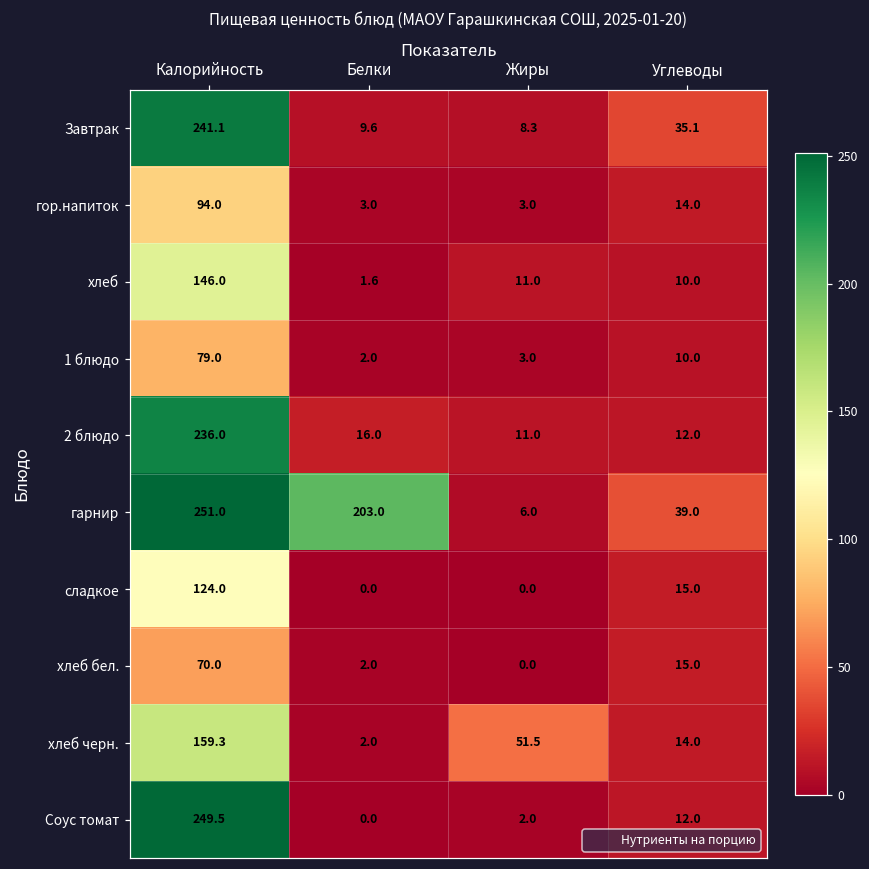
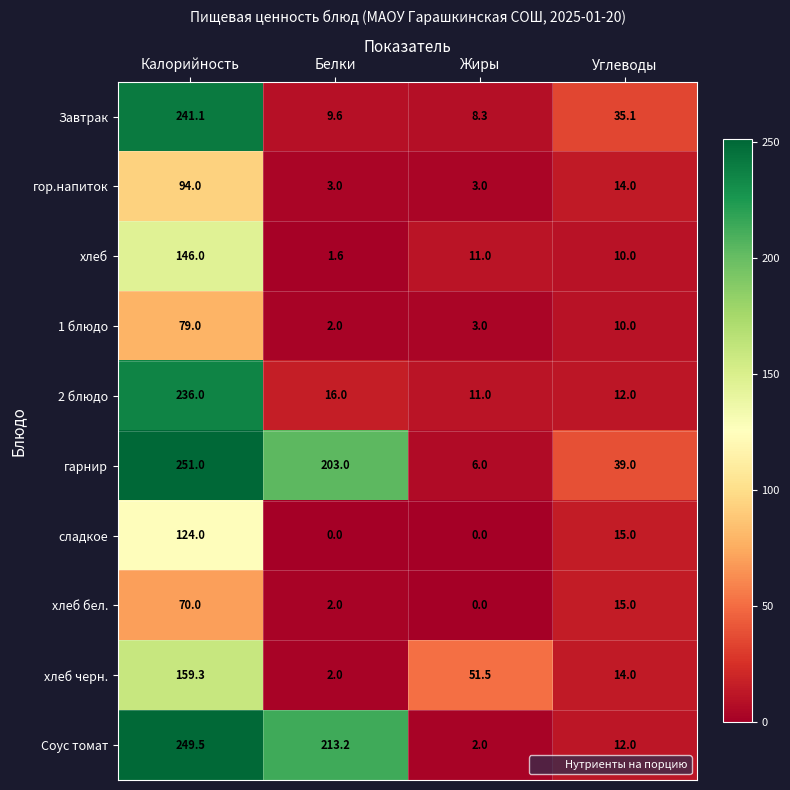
  {
    "Завтрак": {
      "Калорийность": 241.1,
      "Белки": 9.6,
      "Жиры": 8.3,
      "Углеводы": 35.1
    },
    "гор.напиток": {
      "Калорийность": 94.0,
      "Белки": 3.0,
      "Жиры": 3.0,
      "Углеводы": 14.0
    },
    "хлеб": {
      "Калорийность": 146.0,
      "Белки": 1.6,
      "Жиры": 11.0,
      "Углеводы": 10.0
    },
    "1 блюдо": {
      "Калорийность": 79.0,
      "Белки": 2.0,
      "Жиры": 3.0,
      "Углеводы": 10.0
    },
    "2 блюдо": {
      "Калорийность": 236.0,
      "Белки": 16.0,
      "Жиры": 11.0,
      "Углеводы": 12.0
    },
    "гарнир": {
      "Калорийность": 251.0,
      "Белки": 203.0,
      "Жиры": 6.0,
      "Углеводы": 39.0
    },
    "сладкое": {
      "Калорийность": 124.0,
      "Белки": 0.0,
      "Жиры": 0.0,
      "Углеводы": 15.0
    },
    "хлеб бел.": {
      "Калорийность": 70.0,
      "Белки": 2.0,
      "Жиры": 0.0,
      "Углеводы": 15.0
    },
    "хлеб черн.": {
      "Калорийность": 159.3,
      "Белки": 2.0,
      "Жиры": 51.5,
      "Углеводы": 14.0
    },
    "Соус томат": {
      "Калорийность": 249.5,
-     "Белки": 0.0,
+     "Белки": 213.2,
      "Жиры": 2.0,
      "Углеводы": 12.0
    }
  }
